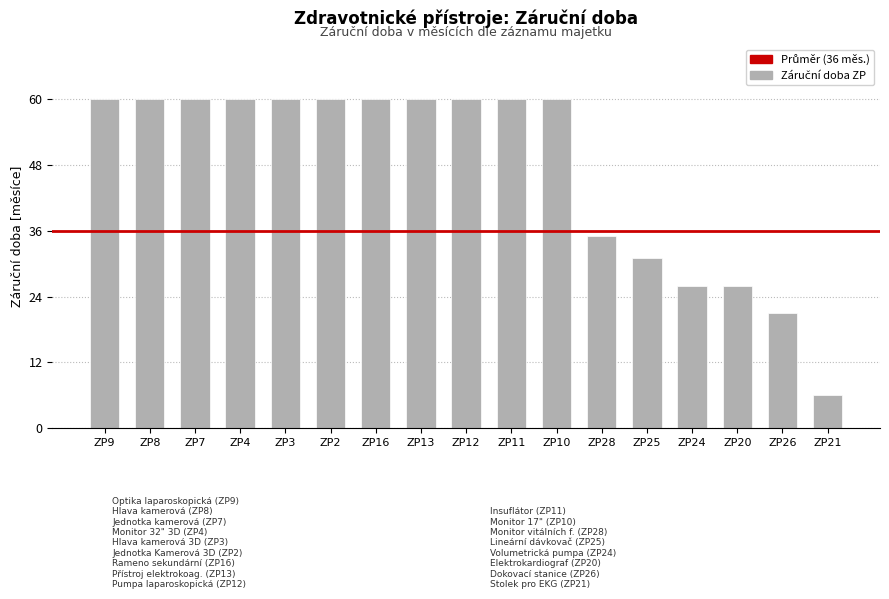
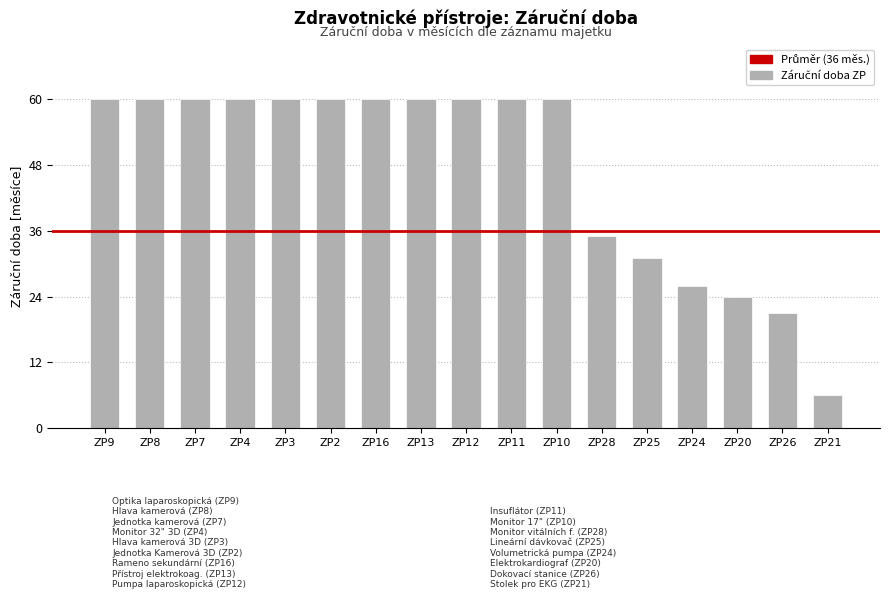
  {
    "ZP9": 60,
    "ZP8": 60,
    "ZP7": 60,
    "ZP4": 60,
    "ZP3": 60,
    "ZP2": 60,
    "ZP16": 60,
    "ZP13": 60,
    "ZP12": 60,
    "ZP11": 60,
    "ZP10": 60,
    "ZP28": 35,
    "ZP25": 31,
    "ZP24": 26,
-   "ZP20": 26,
+   "ZP20": 24,
    "ZP26": 21,
    "ZP21": 6
  }
